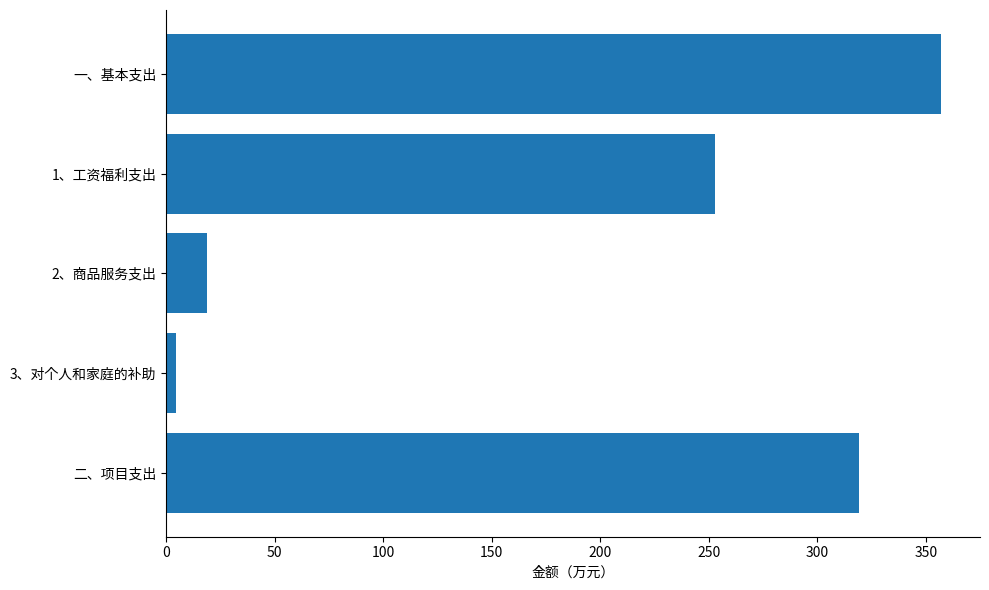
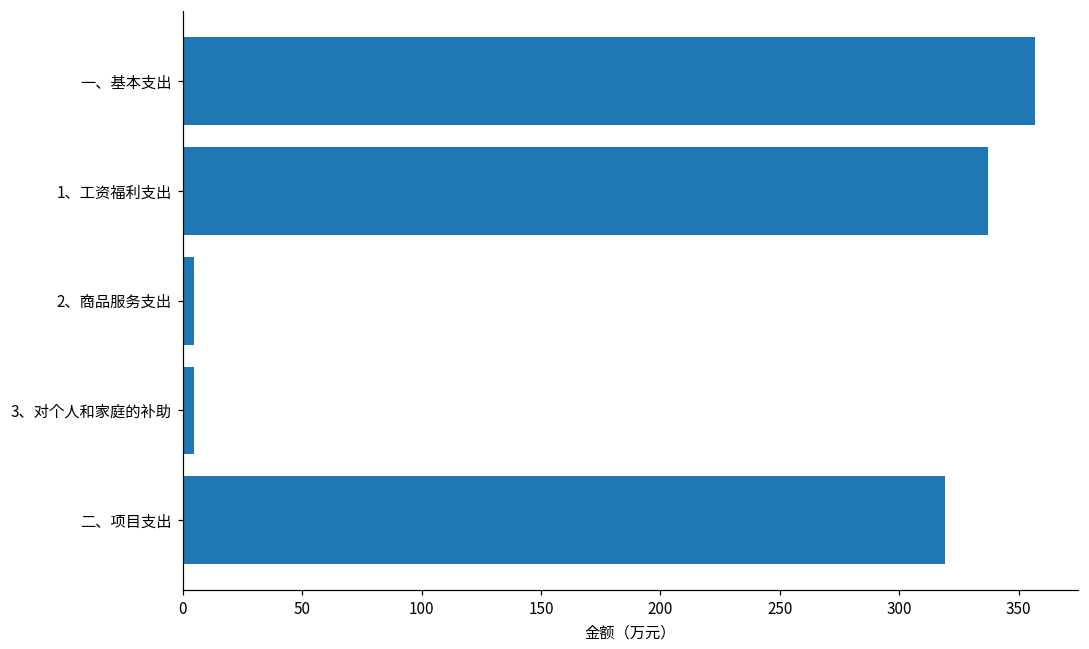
  {
    "一、基本支出": 357,
-   "1、工资福利支出": 253,
-   "2、商品服务支出": 19,
+   "1、工资福利支出": 337,
+   "2、商品服务支出": 5,
    "3、对个人和家庭的补助": 5,
    "二、项目支出": 319
  }
